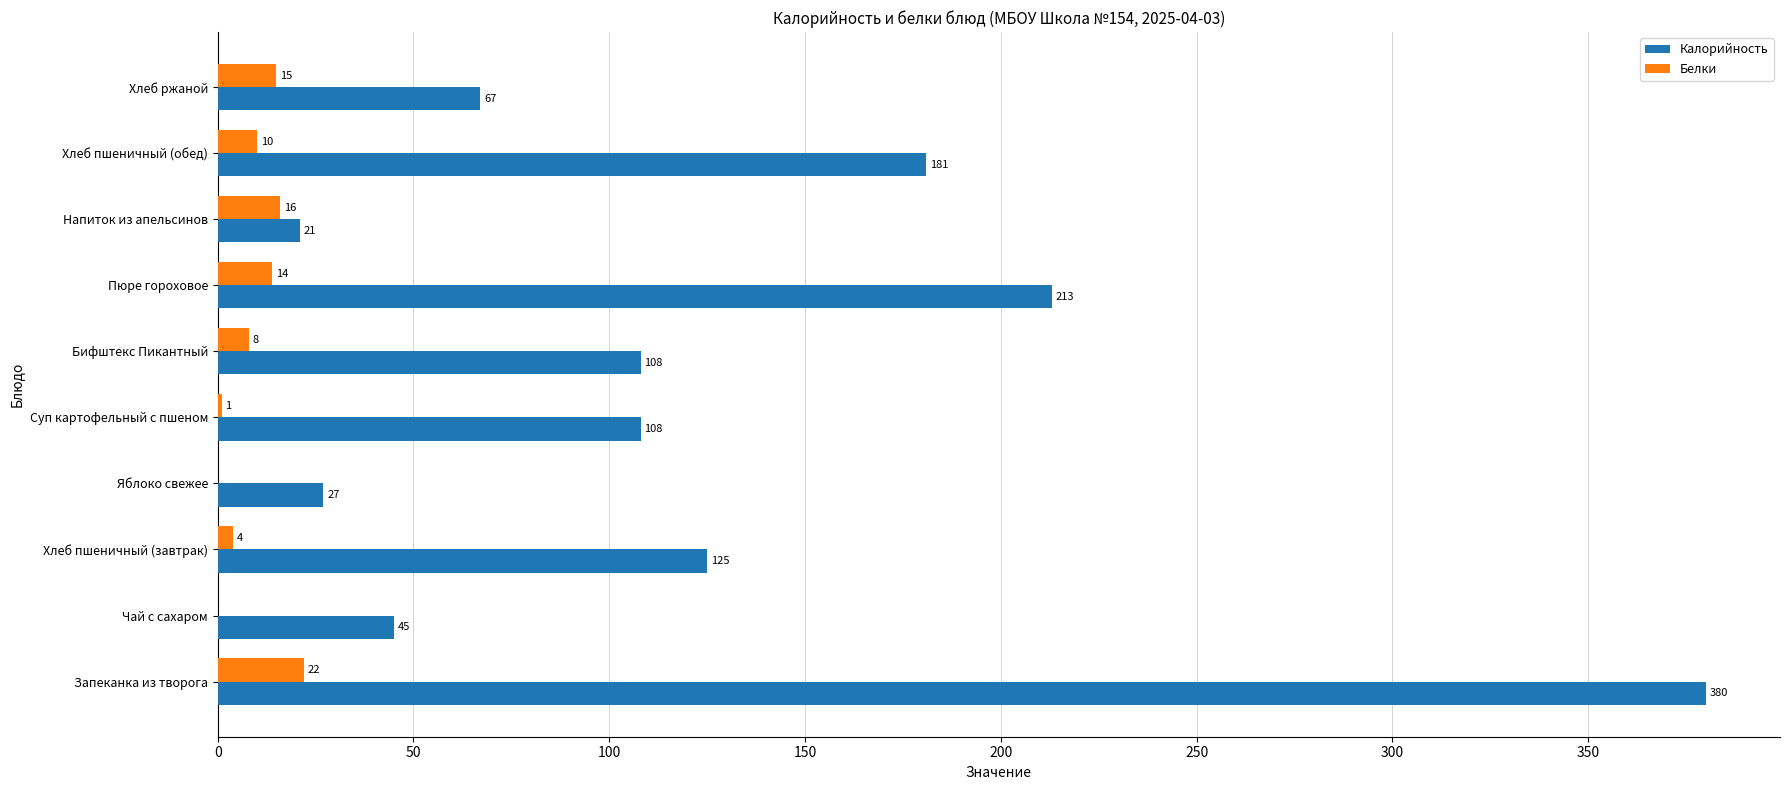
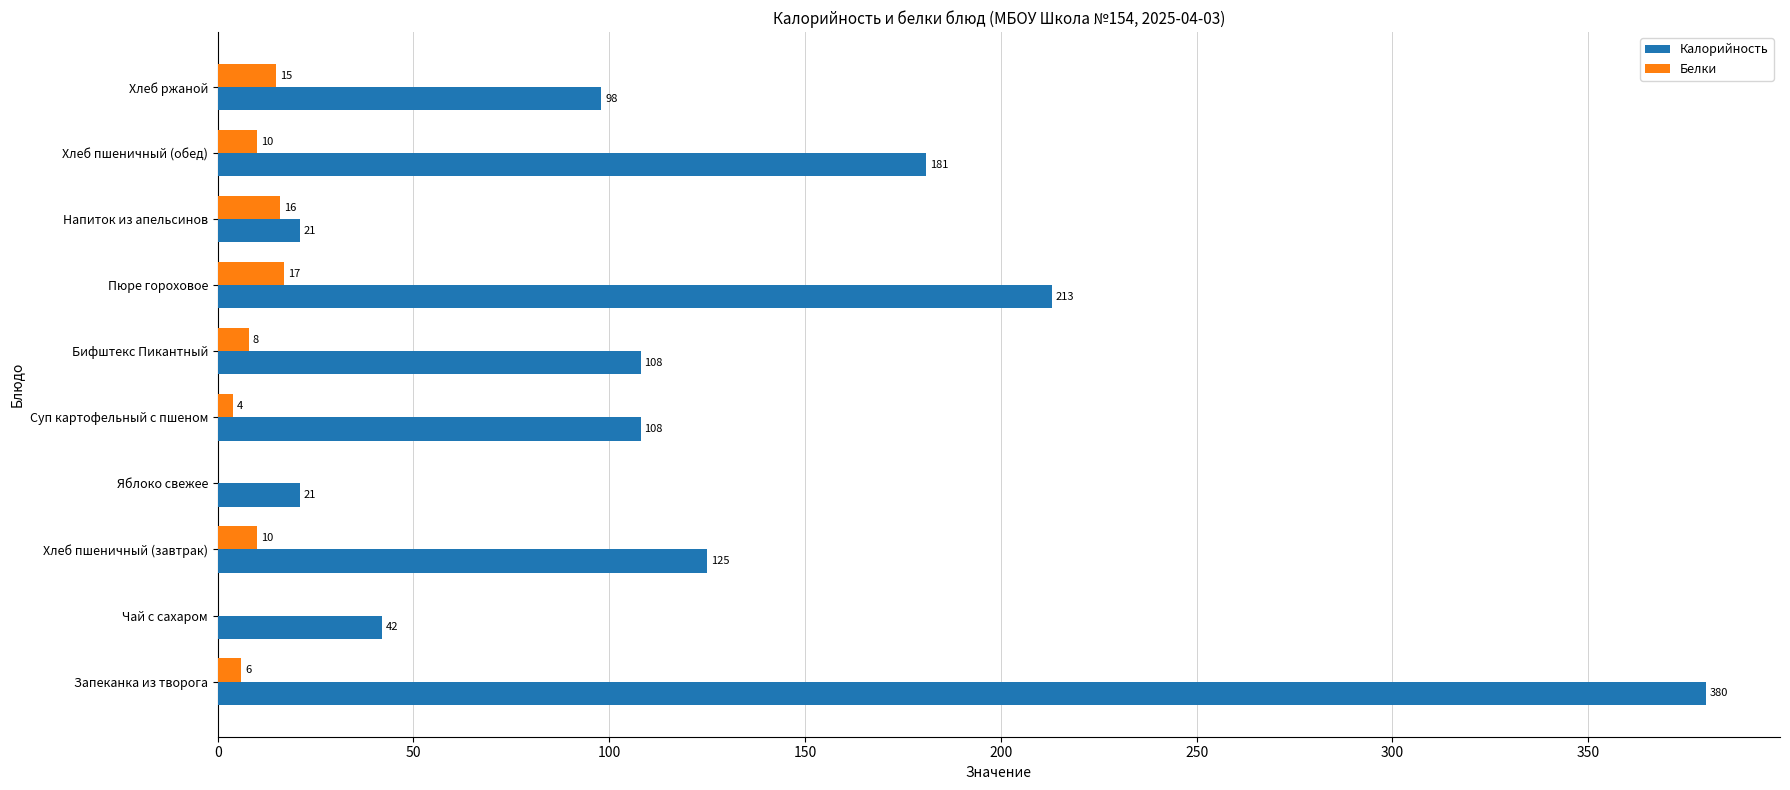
  {
    "Калорийность": {
-     "Хлеб ржаной": 67,
+     "Хлеб ржаной": 98,
      "Хлеб пшеничный (обед)": 181,
      "Напиток из апельсинов": 21,
      "Пюре гороховое": 213,
      "Бифштекс Пикантный": 108,
      "Суп картофельный с пшеном": 108,
-     "Яблоко свежее": 27,
+     "Яблоко свежее": 21,
      "Хлеб пшеничный (завтрак)": 125,
-     "Чай с сахаром": 45,
+     "Чай с сахаром": 42,
      "Запеканка из творога": 380
    },
    "Белки": {
      "Хлеб ржаной": 15,
      "Хлеб пшеничный (обед)": 10,
      "Напиток из апельсинов": 16,
-     "Пюре гороховое": 14,
+     "Пюре гороховое": 17,
      "Бифштекс Пикантный": 8,
-     "Суп картофельный с пшеном": 1,
-     "Хлеб пшеничный (завтрак)": 4,
-     "Запеканка из творога": 22
+     "Суп картофельный с пшеном": 4,
+     "Хлеб пшеничный (завтрак)": 10,
+     "Запеканка из творога": 6
    }
  }
